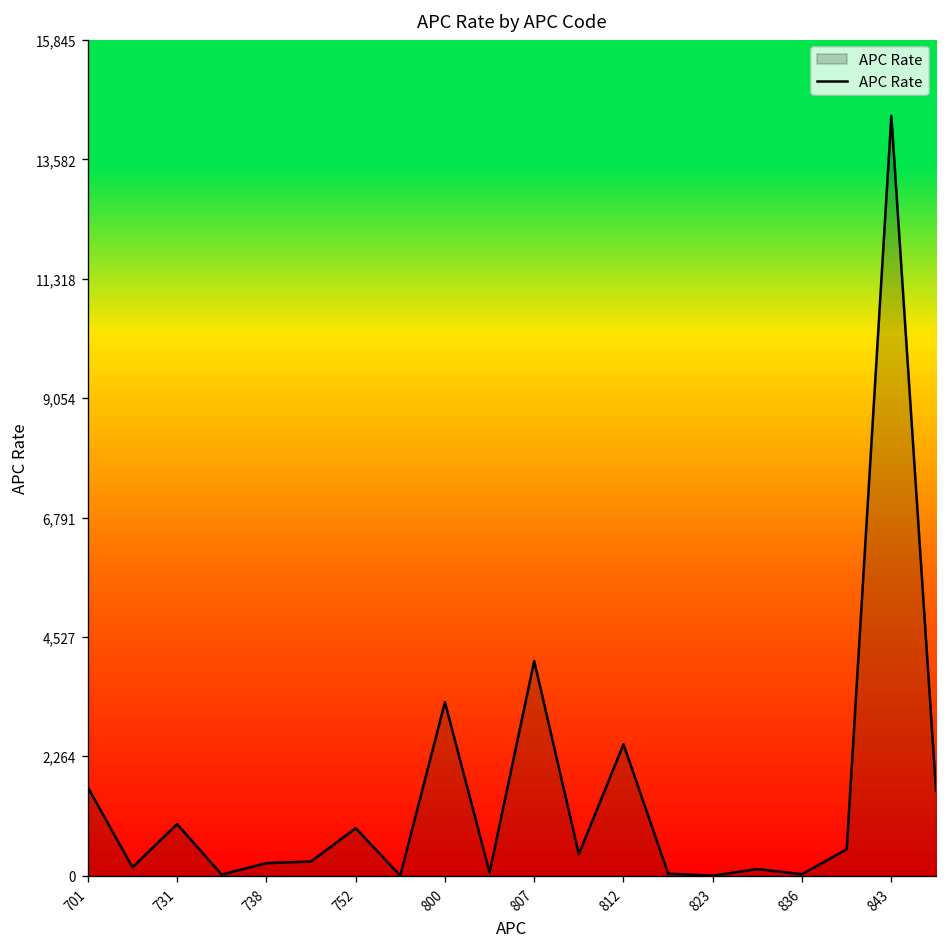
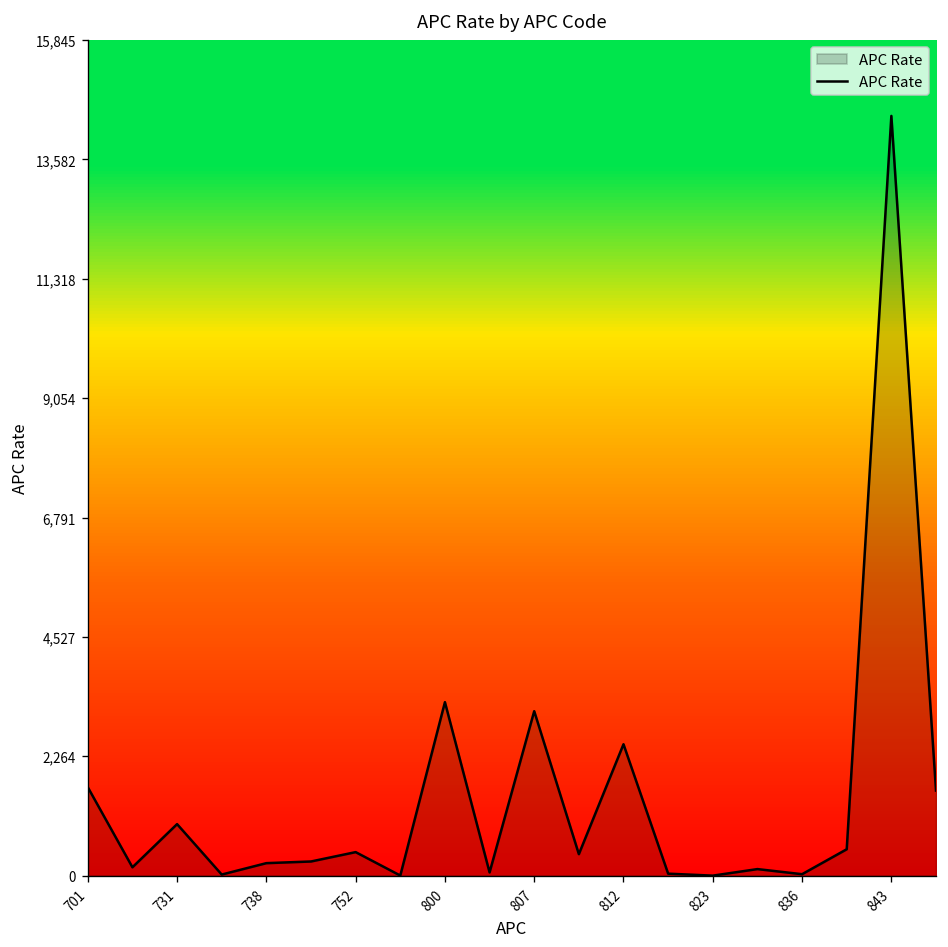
  {
    "701": "1,700",
    "731": "1,000",
    "738": "200",
-   "752": "900",
+   "752": "400",
    "800": "3,300",
-   "807": "4,100",
+   "807": "3,100",
    "812": "2,500",
    "823": "0",
    "836": "0",
    "843": "14,400"
  }
